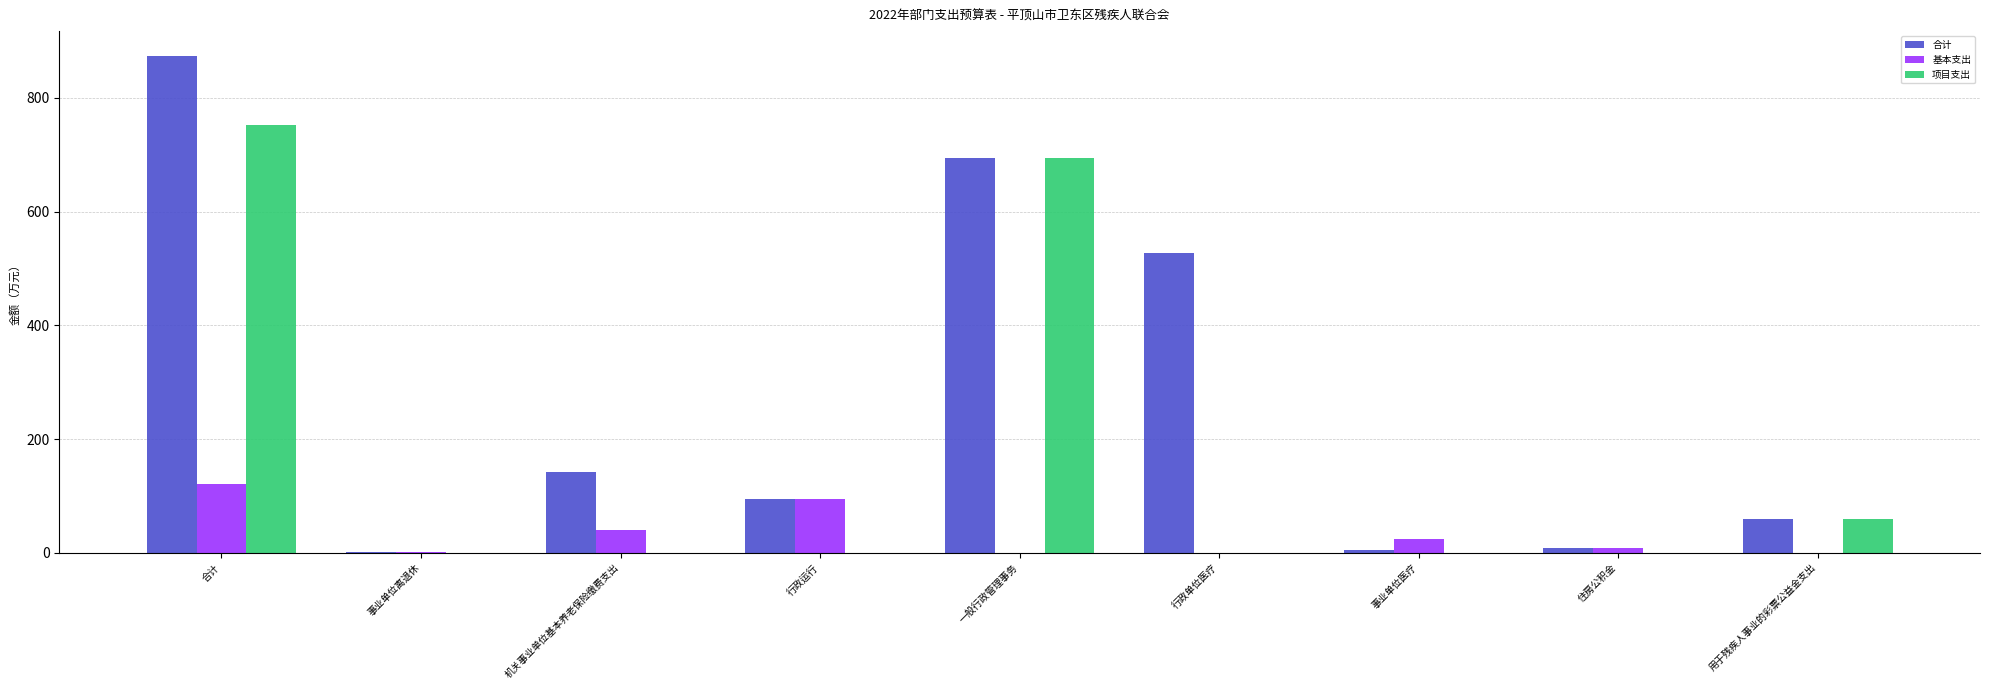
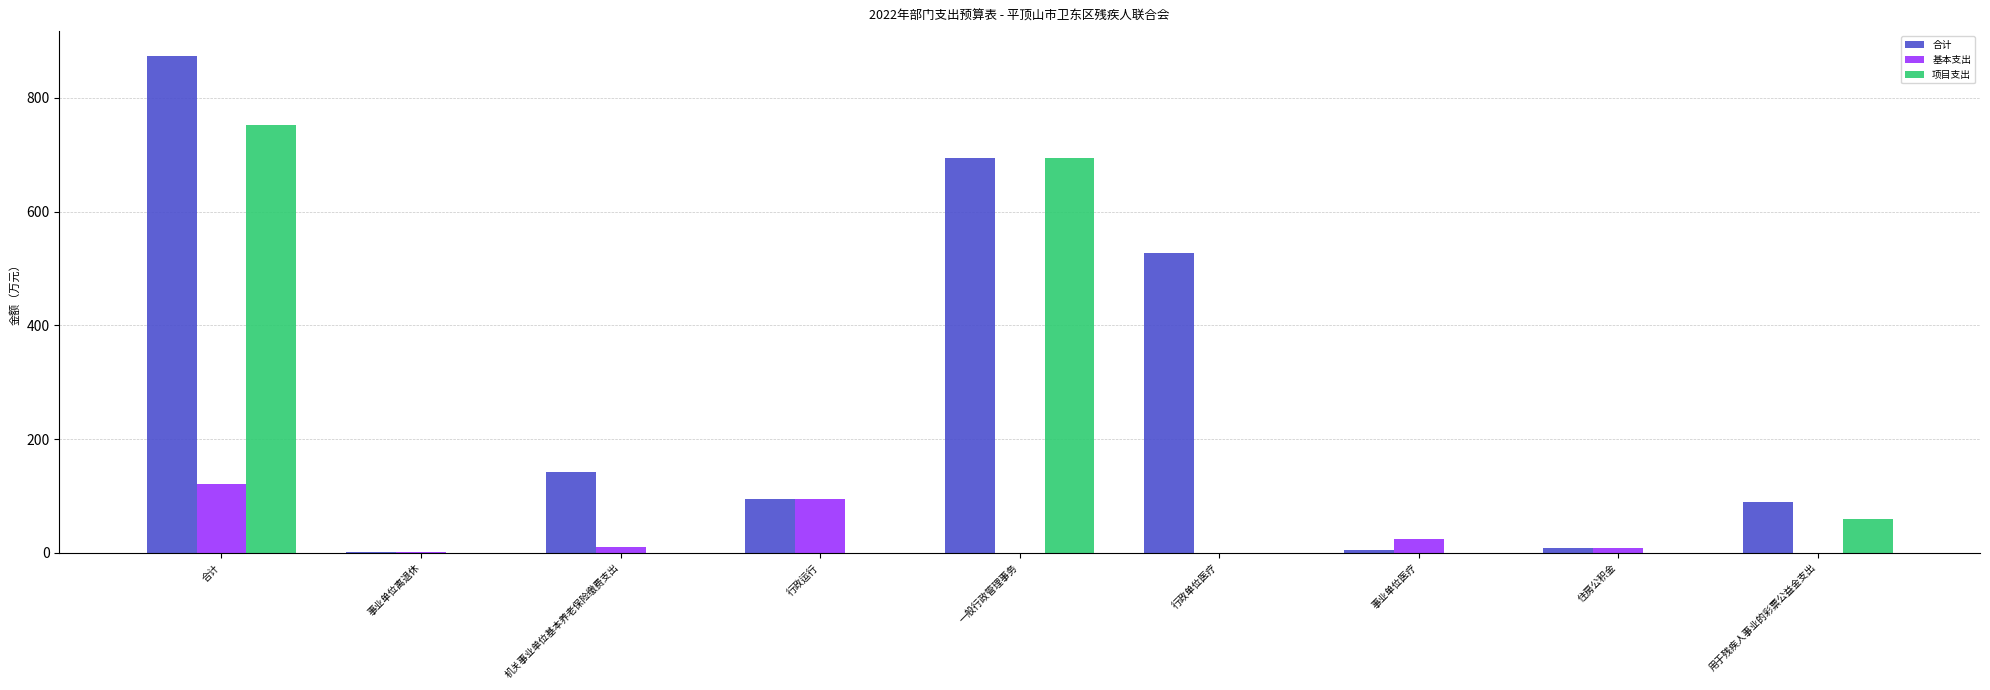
  {
    "合计": {
      "合计": 870,
      "机关事业单位基本养老保险缴费支出": 140,
      "行政运行": 90,
      "一般行政管理事务": 690,
      "行政单位医疗": 530,
      "事业单位医疗": 0,
      "住房公积金": 10,
-     "用于残疾人事业的彩票公益金支出": 60
+     "用于残疾人事业的彩票公益金支出": 90
    },
    "基本支出": {
      "合计": 120,
-     "机关事业单位基本养老保险缴费支出": 40,
+     "机关事业单位基本养老保险缴费支出": 10,
      "行政运行": 90,
      "一般行政管理事务": 0,
      "事业单位医疗": 20,
      "住房公积金": 10,
      "用于残疾人事业的彩票公益金支出": 0
    },
    "项目支出": {
      "合计": 750,
      "事业单位离退休": 0,
      "机关事业单位基本养老保险缴费支出": 0,
      "行政运行": 0,
      "一般行政管理事务": 690,
      "行政单位医疗": 0,
      "事业单位医疗": 0,
      "住房公积金": 0,
      "用于残疾人事业的彩票公益金支出": 60
    }
  }
